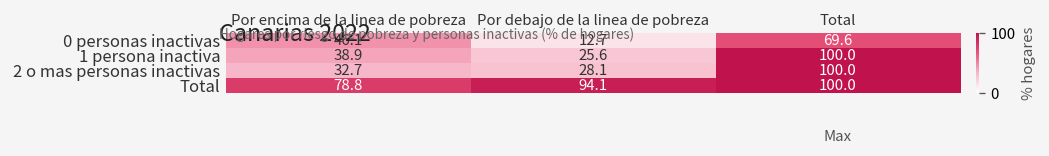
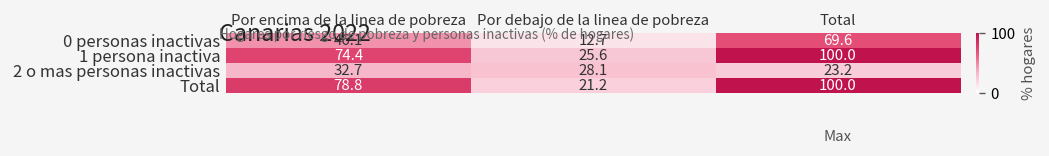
  {
    "0 personas inactivas": {
      "Total": 69.6
    },
    "1 persona inactiva": {
-     "Por encima de la linea de pobreza": 38.9,
+     "Por encima de la linea de pobreza": 74.4,
      "Por debajo de la linea de pobreza": 25.6,
      "Total": 100.0
    },
    "2 o mas personas inactivas": {
      "Por encima de la linea de pobreza": 32.7,
      "Por debajo de la linea de pobreza": 28.1,
-     "Total": 100.0
+     "Total": 23.2
    },
    "Total": {
      "Por encima de la linea de pobreza": 78.8,
-     "Por debajo de la linea de pobreza": 94.1,
+     "Por debajo de la linea de pobreza": 21.2,
      "Total": 100.0
    }
  }
